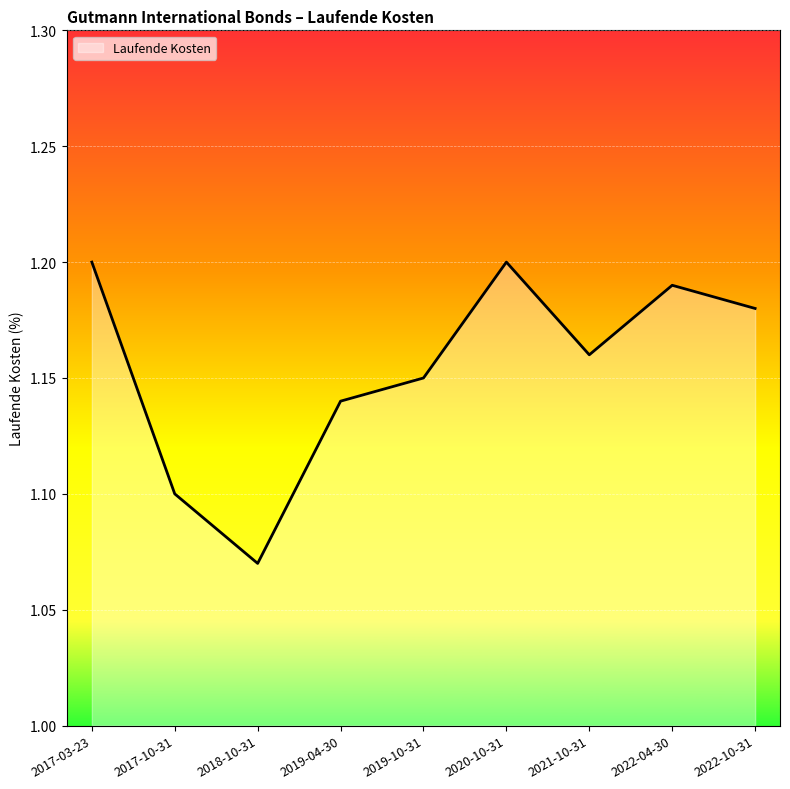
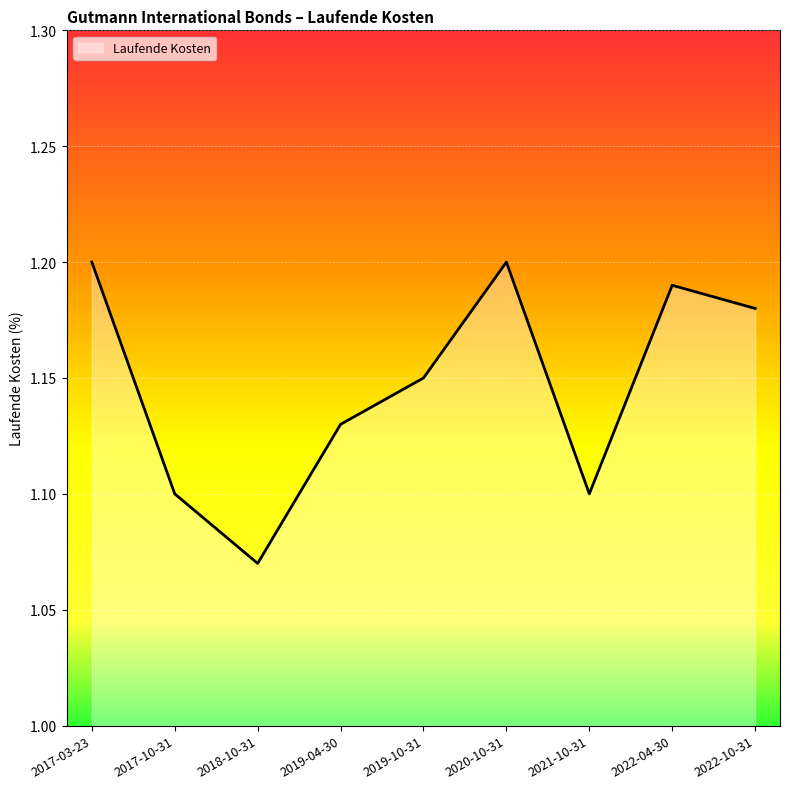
  {
    "2017-03-23": 1.20,
    "2017-10-31": 1.10,
    "2018-10-31": 1.07,
-   "2019-04-30": 1.14,
+   "2019-04-30": 1.13,
    "2019-10-31": 1.15,
    "2020-10-31": 1.20,
-   "2021-10-31": 1.16,
+   "2021-10-31": 1.10,
    "2022-04-30": 1.19,
    "2022-10-31": 1.18
  }
